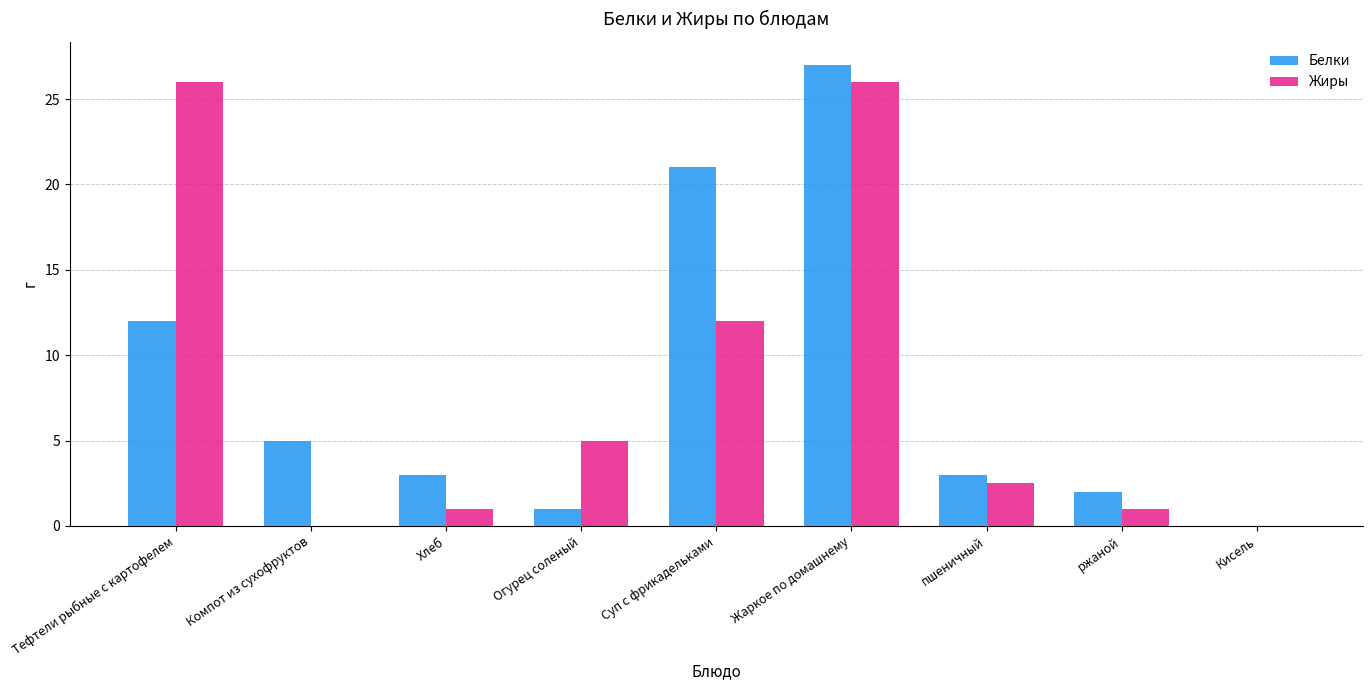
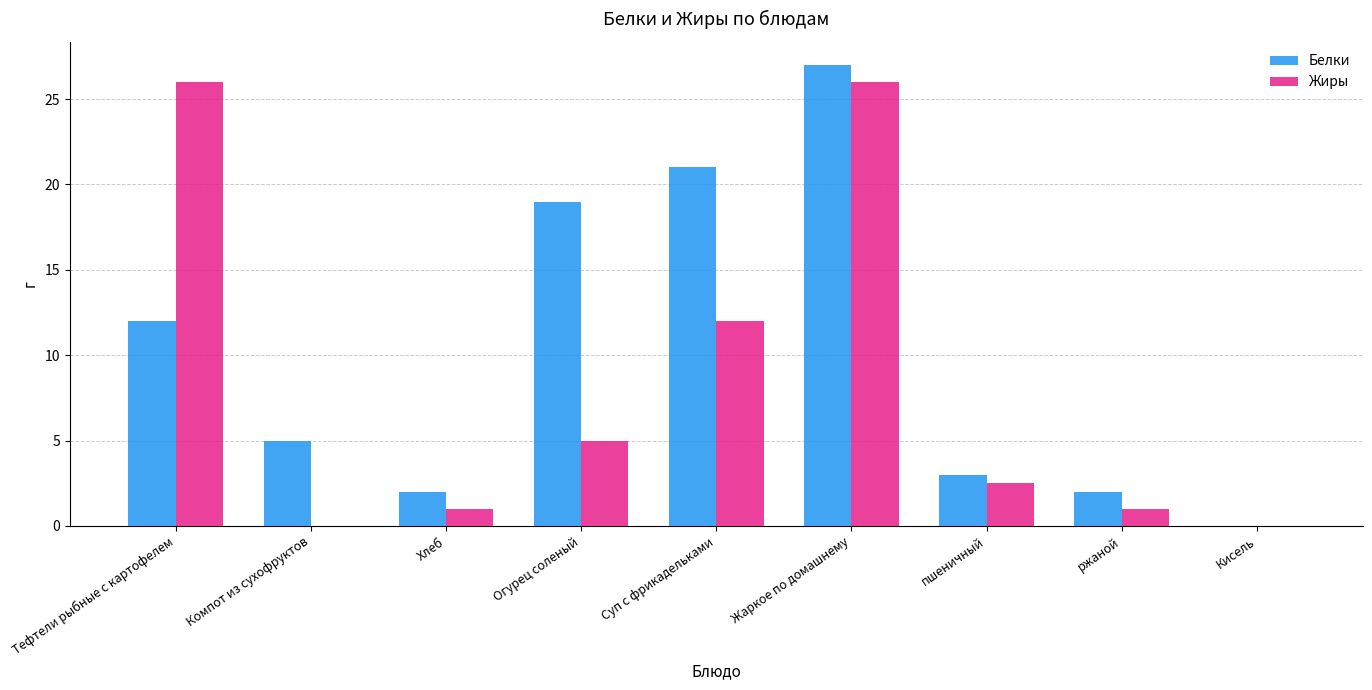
  {
    "Белки": {
      "Тефтели рыбные с картофелем": 12,
      "Компот из сухофруктов": 5,
-     "Хлеб": 3,
-     "Огурец соленый": 1,
+     "Хлеб": 2,
+     "Огурец соленый": 19,
      "Суп с фрикадельками": 21,
      "Жаркое по домашнему": 27,
      "пшеничный": 3,
      "ржаной": 2,
      "Кисель": 0
    },
    "Жиры": {
      "Тефтели рыбные с картофелем": 26,
      "Компот из сухофруктов": 0,
      "Хлеб": 1,
      "Огурец соленый": 5,
      "Суп с фрикадельками": 12,
      "Жаркое по домашнему": 26,
      "пшеничный": 2.5,
      "ржаной": 1,
      "Кисель": 0
    }
  }
